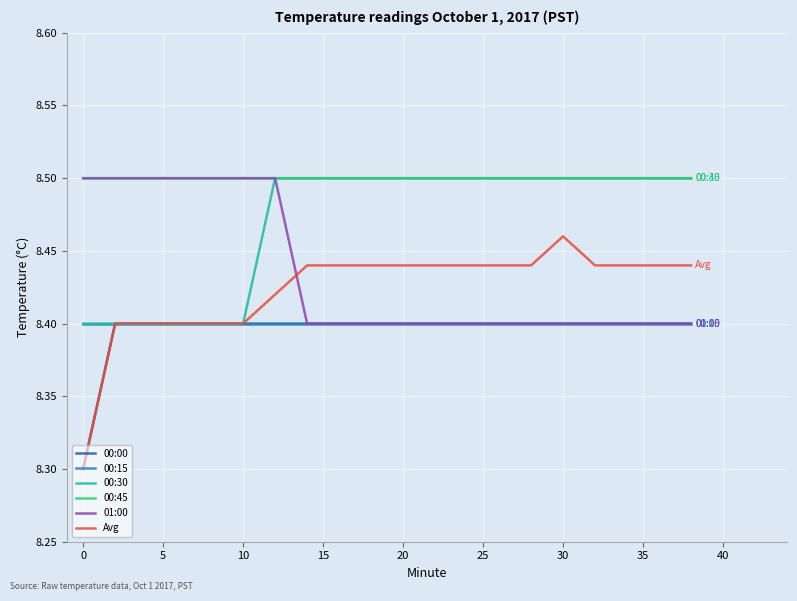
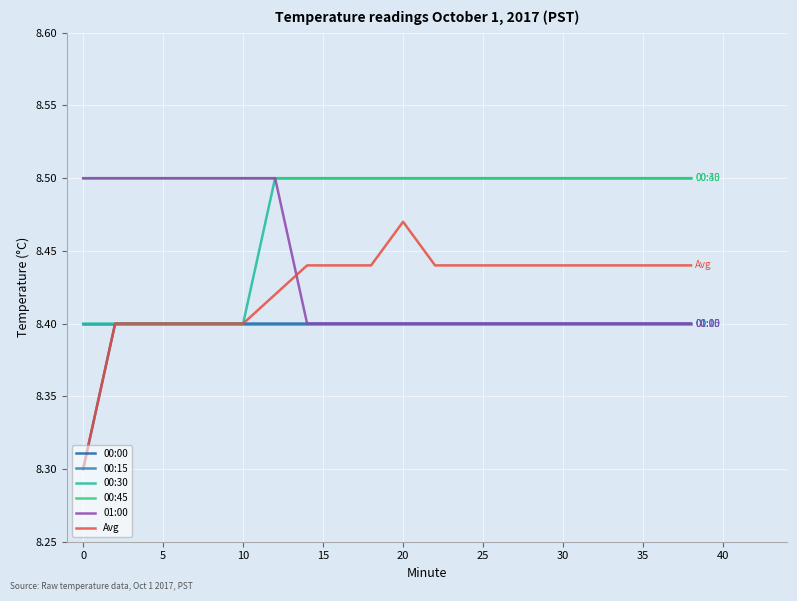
  {
    "Avg": {
-     "20": 8.44,
-     "30": 8.46
+     "20": 8.47,
+     "30": 8.44
    }
  }
